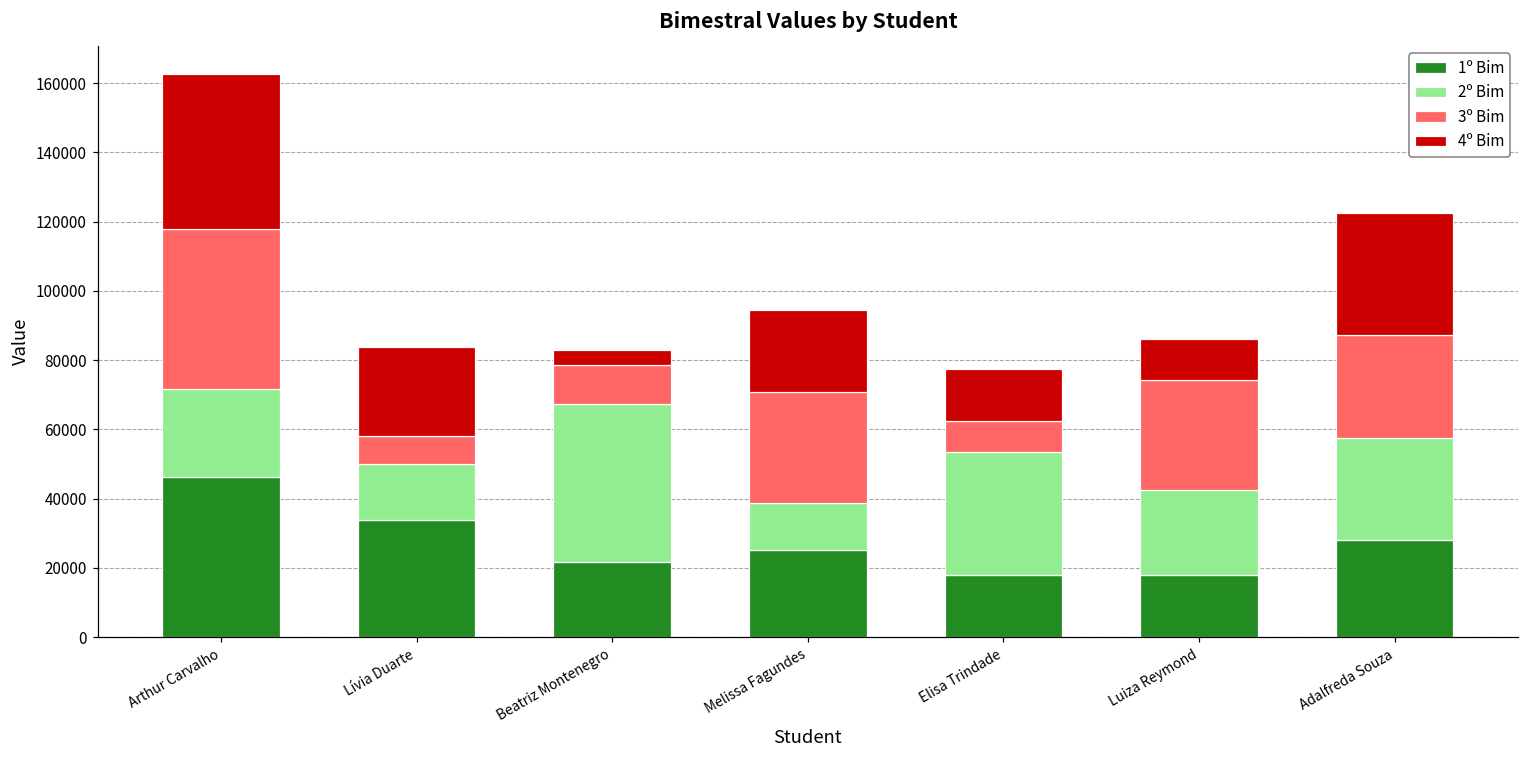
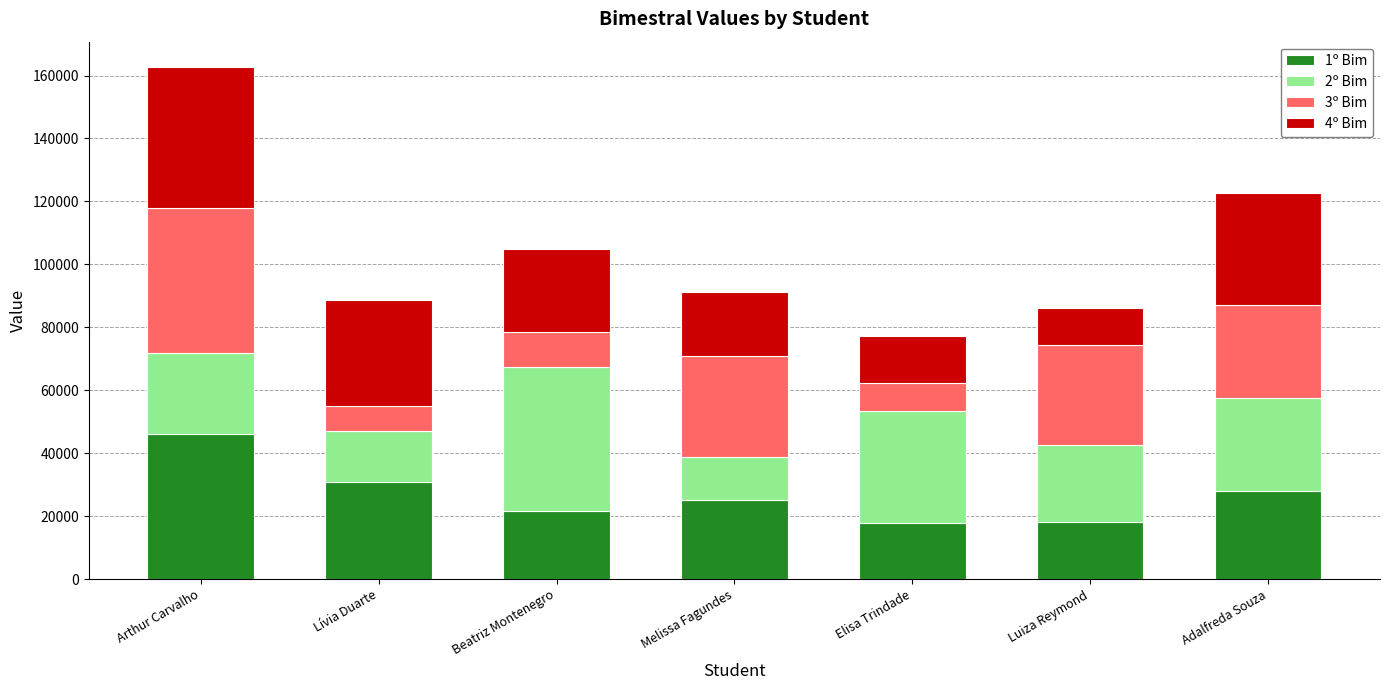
  {
    "1º Bim": {
      "Arthur Carvalho": 46000,
-     "Lívia Duarte": 34000,
+     "Lívia Duarte": 31000,
      "Beatriz Montenegro": 22000,
      "Melissa Fagundes": 25000,
      "Elisa Trindade": 18000,
      "Luiza Reymond": 18000,
      "Adalfreda Souza": 28000
    },
    "2º Bim": {
      "Arthur Carvalho": 26000,
      "Lívia Duarte": 16000,
      "Beatriz Montenegro": 46000,
      "Melissa Fagundes": 14000,
      "Elisa Trindade": 36000,
      "Luiza Reymond": 25000,
      "Adalfreda Souza": 30000
    },
    "3º Bim": {
      "Arthur Carvalho": 46000,
      "Lívia Duarte": 8000,
      "Beatriz Montenegro": 11000,
      "Melissa Fagundes": 32000,
      "Elisa Trindade": 9000,
      "Luiza Reymond": 32000,
      "Adalfreda Souza": 30000
    },
    "4º Bim": {
      "Arthur Carvalho": 45000,
-     "Lívia Duarte": 26000,
-     "Beatriz Montenegro": 4000,
-     "Melissa Fagundes": 24000,
+     "Lívia Duarte": 34000,
+     "Beatriz Montenegro": 26000,
+     "Melissa Fagundes": 20000,
      "Elisa Trindade": 15000,
      "Luiza Reymond": 12000,
      "Adalfreda Souza": 35000
    }
  }
